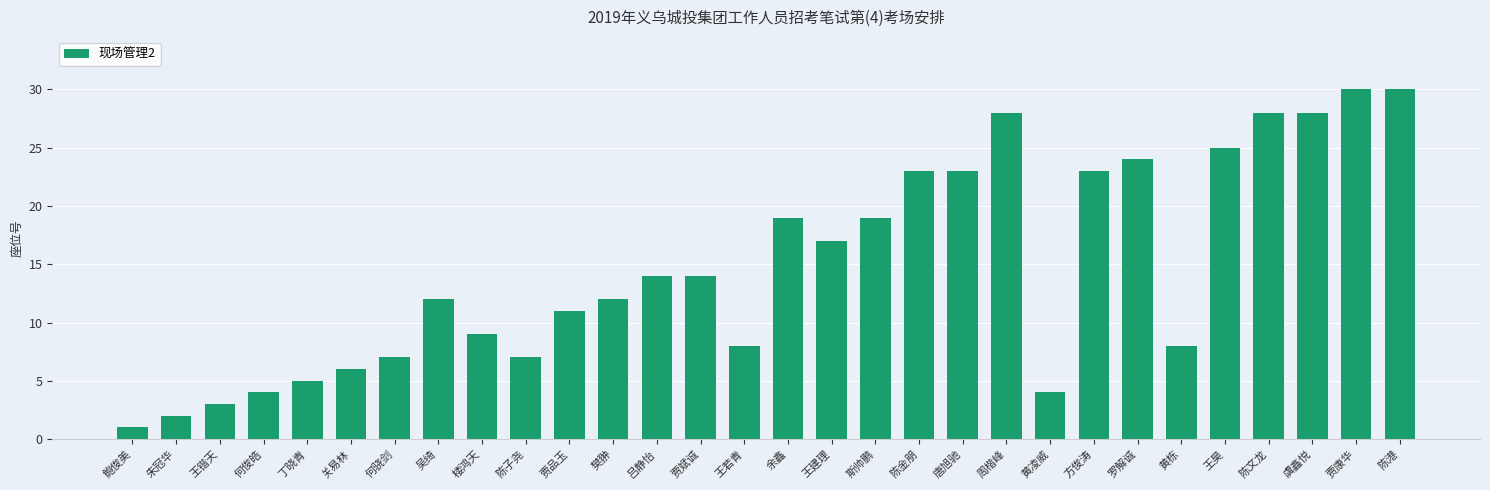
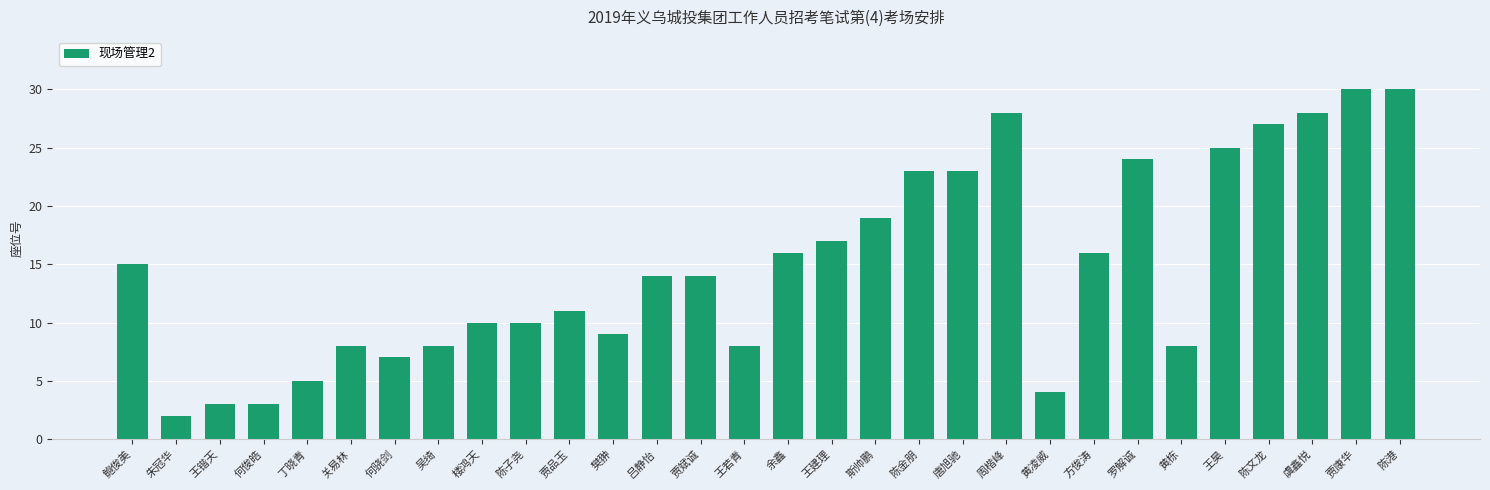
  {
-   "鲍俊美": 1,
+   "鲍俊美": 15,
    "朱冠华": 2,
    "王锴天": 3,
-   "何俊皓": 4,
+   "何俊皓": 3,
    "丁晓青": 5,
-   "关易林": 6,
+   "关易林": 8,
    "何骁剑": 7,
-   "吴绮": 12,
-   "楼鸿天": 9,
-   "陈子尧": 7,
+   "吴绮": 8,
+   "楼鸿天": 10,
+   "陈子尧": 10,
    "贾品玉": 11,
-   "樊翀": 12,
+   "樊翀": 9,
    "吕静怡": 14,
    "贾斌诚": 14,
    "王若青": 8,
-   "余鑫": 19,
+   "余鑫": 16,
    "王建理": 17,
    "斯帅鹏": 19,
    "陈金朋": 23,
    "唐旭驰": 23,
    "周楷峰": 28,
    "黄凌威": 4,
-   "方俊涛": 23,
+   "方俊涛": 16,
    "罗解诚": 24,
    "黄栋": 8,
    "王昊": 25,
-   "陈文龙": 28,
+   "陈文龙": 27,
    "虞鑫悦": 28,
    "贾康华": 30,
    "陈港": 30
  }
